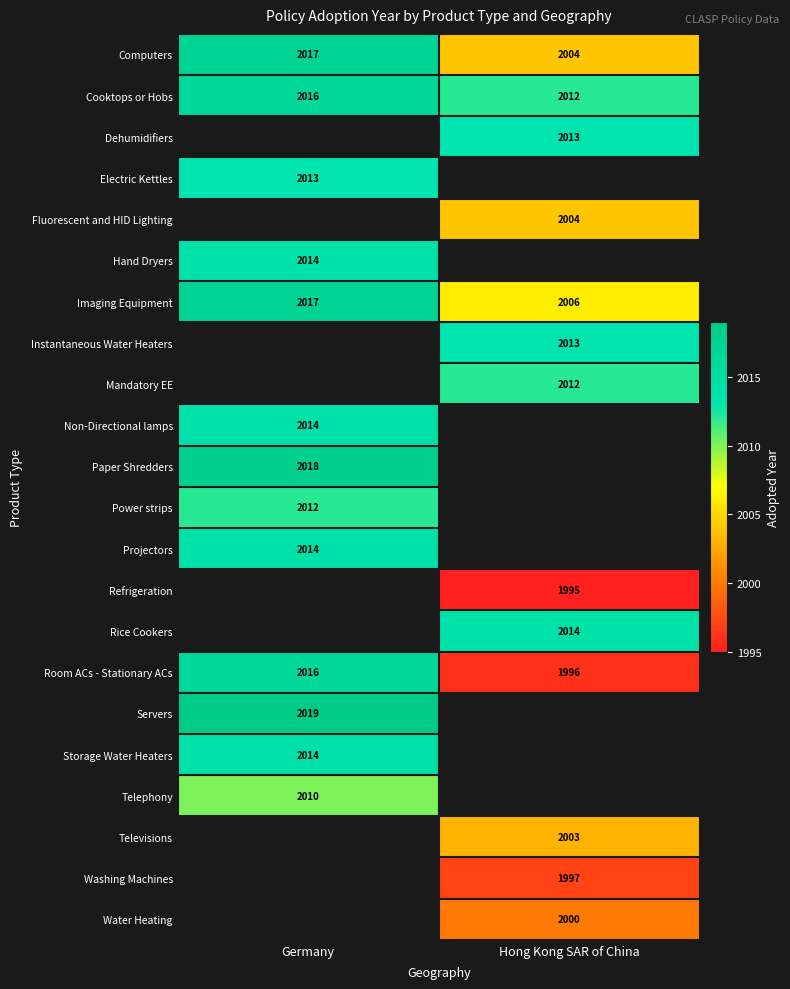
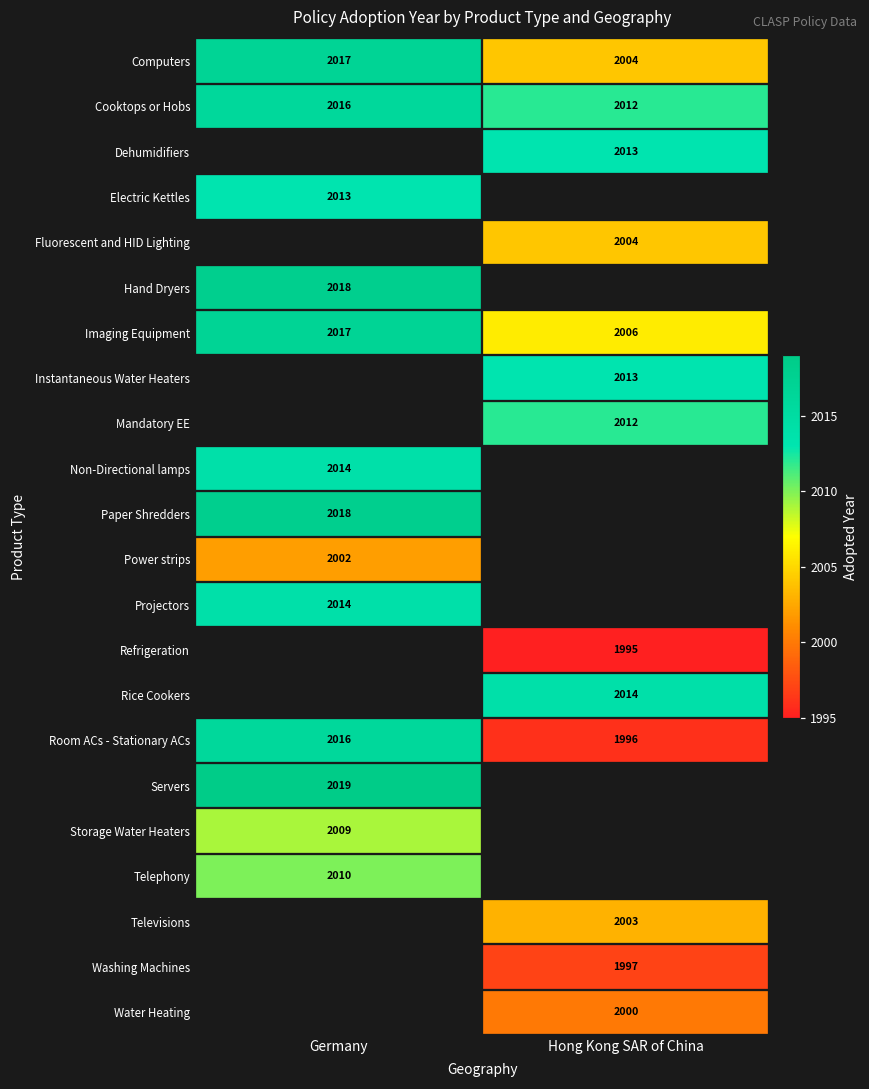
  {
    "Computers": {
      "Germany": 2017,
      "Hong Kong SAR of China": 2004
    },
    "Cooktops or Hobs": {
      "Germany": 2016,
      "Hong Kong SAR of China": 2012
    },
    "Dehumidifiers": {
      "Hong Kong SAR of China": 2013
    },
    "Electric Kettles": {
      "Germany": 2013
    },
    "Fluorescent and HID Lighting": {
      "Hong Kong SAR of China": 2004
    },
    "Hand Dryers": {
-     "Germany": 2014
+     "Germany": 2018
    },
    "Imaging Equipment": {
      "Germany": 2017,
      "Hong Kong SAR of China": 2006
    },
    "Instantaneous Water Heaters": {
      "Hong Kong SAR of China": 2013
    },
    "Mandatory EE": {
      "Hong Kong SAR of China": 2012
    },
    "Non-Directional lamps": {
      "Germany": 2014
    },
    "Paper Shredders": {
      "Germany": 2018
    },
    "Power strips": {
-     "Germany": 2012
+     "Germany": 2002
    },
    "Projectors": {
      "Germany": 2014
    },
    "Refrigeration": {
      "Hong Kong SAR of China": 1995
    },
    "Rice Cookers": {
      "Hong Kong SAR of China": 2014
    },
    "Room ACs - Stationary ACs": {
      "Germany": 2016,
      "Hong Kong SAR of China": 1996
    },
    "Servers": {
      "Germany": 2019
    },
    "Storage Water Heaters": {
-     "Germany": 2014
+     "Germany": 2009
    },
    "Telephony": {
      "Germany": 2010
    },
    "Televisions": {
      "Hong Kong SAR of China": 2003
    },
    "Washing Machines": {
      "Hong Kong SAR of China": 1997
    },
    "Water Heating": {
      "Hong Kong SAR of China": 2000
    }
  }
